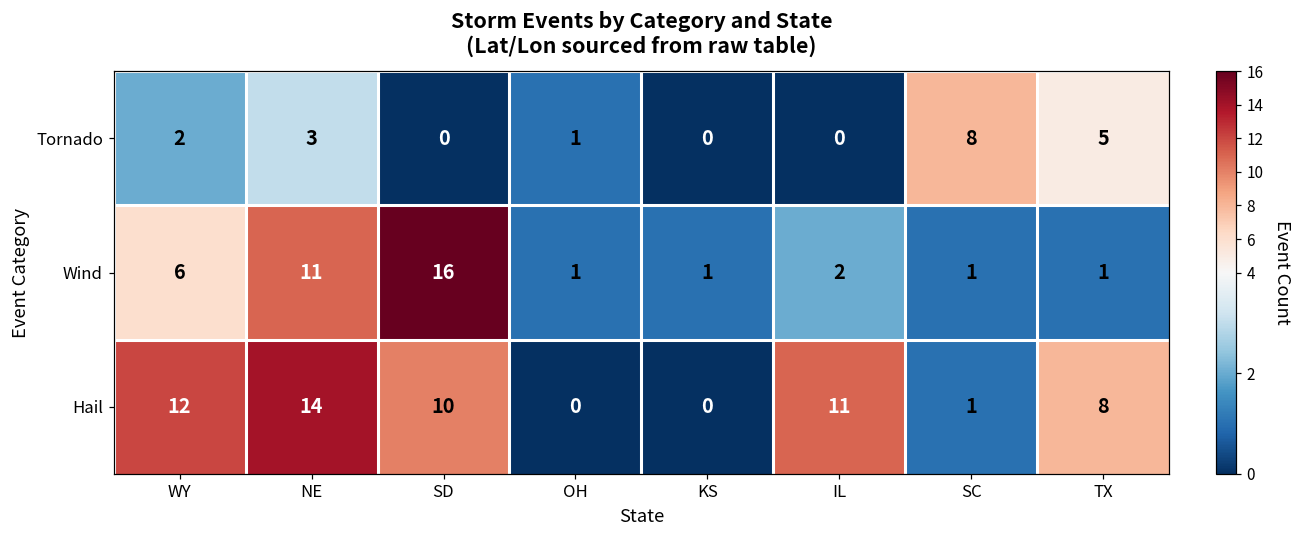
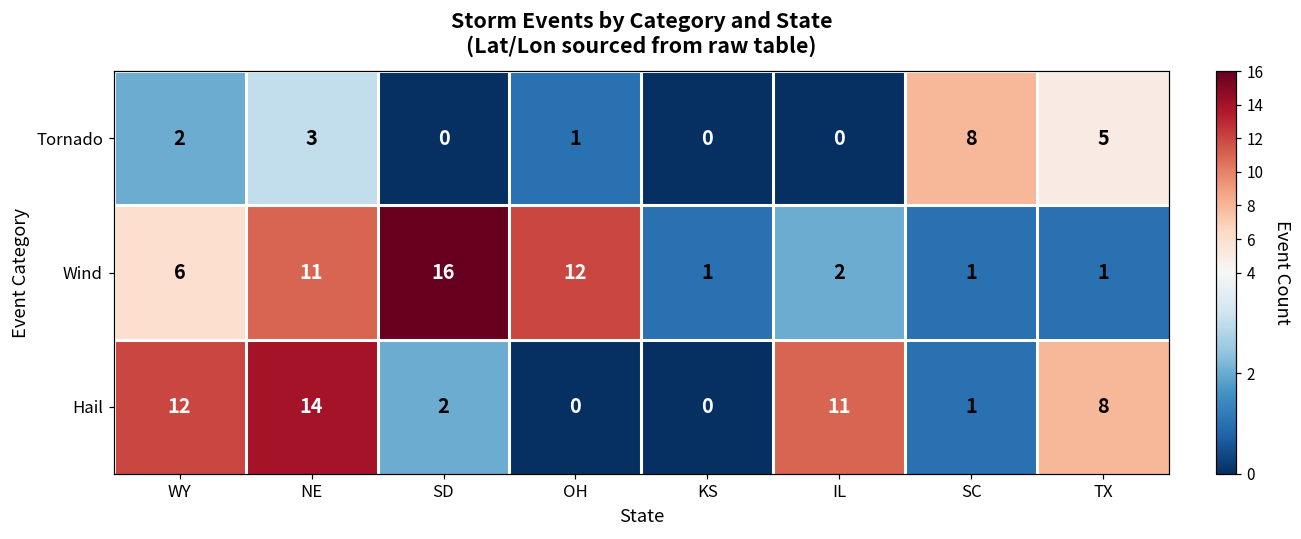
  {
    "Tornado": {
      "WY": 2,
      "NE": 3,
      "SD": 0,
      "OH": 1,
      "KS": 0,
      "IL": 0,
      "SC": 8,
      "TX": 5
    },
    "Wind": {
      "WY": 6,
      "NE": 11,
      "SD": 16,
-     "OH": 1,
+     "OH": 12,
      "KS": 1,
      "IL": 2,
      "SC": 1,
      "TX": 1
    },
    "Hail": {
      "WY": 12,
      "NE": 14,
-     "SD": 10,
+     "SD": 2,
      "OH": 0,
      "KS": 0,
      "IL": 11,
      "SC": 1,
      "TX": 8
    }
  }
